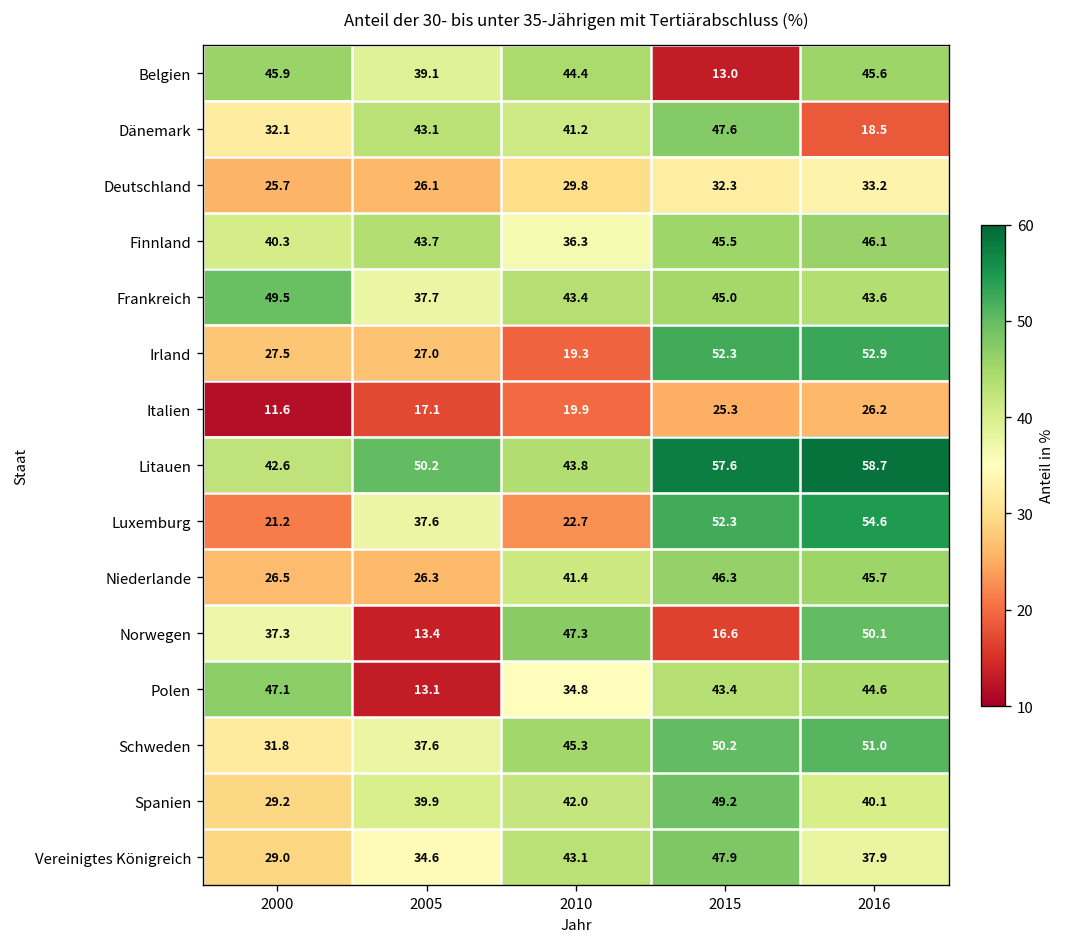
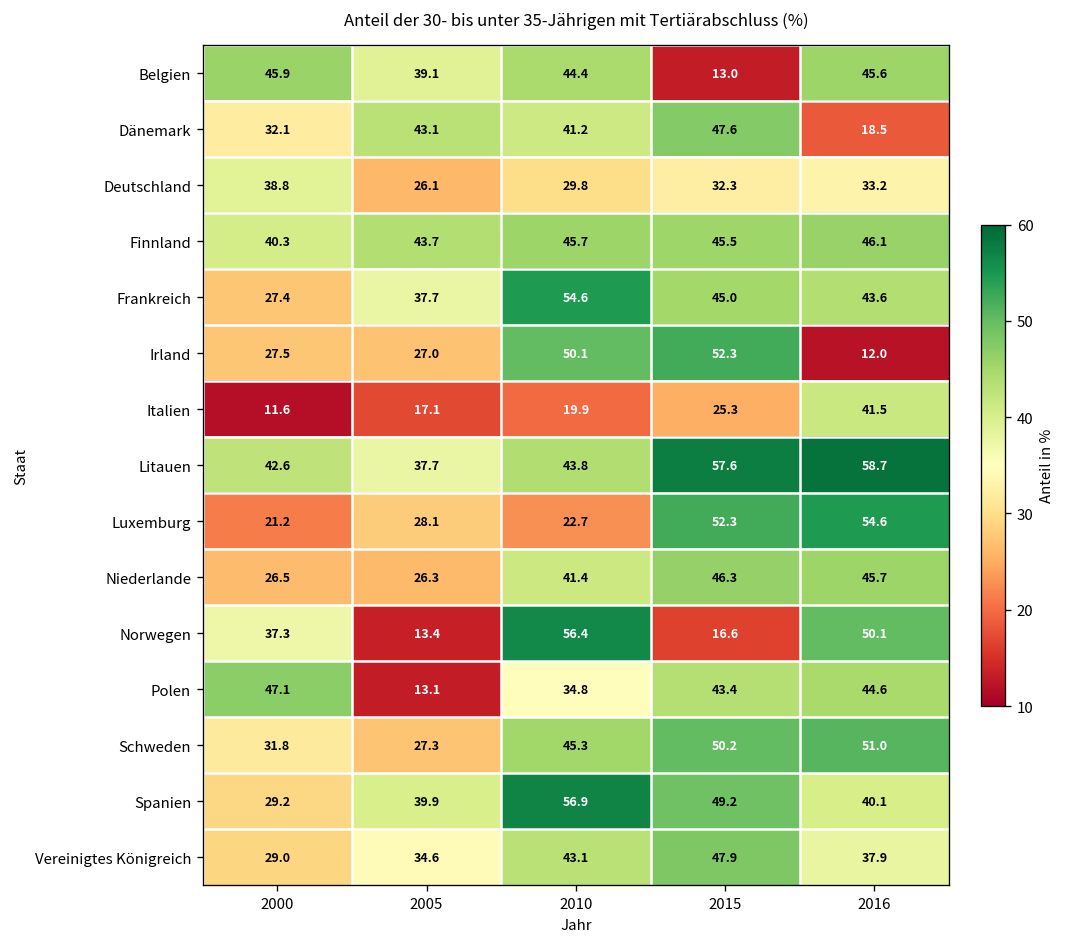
  {
    "Belgien": {
      "2000": 45.9,
      "2005": 39.1,
      "2010": 44.4,
      "2015": 13.0,
      "2016": 45.6
    },
    "Dänemark": {
      "2000": 32.1,
      "2005": 43.1,
      "2010": 41.2,
      "2015": 47.6,
      "2016": 18.5
    },
    "Deutschland": {
-     "2000": 25.7,
+     "2000": 38.8,
      "2005": 26.1,
      "2010": 29.8,
      "2015": 32.3,
      "2016": 33.2
    },
    "Finnland": {
      "2000": 40.3,
      "2005": 43.7,
-     "2010": 36.3,
+     "2010": 45.7,
      "2015": 45.5,
      "2016": 46.1
    },
    "Frankreich": {
-     "2000": 49.5,
+     "2000": 27.4,
      "2005": 37.7,
-     "2010": 43.4,
+     "2010": 54.6,
      "2015": 45.0,
      "2016": 43.6
    },
    "Irland": {
      "2000": 27.5,
      "2005": 27.0,
-     "2010": 19.3,
+     "2010": 50.1,
      "2015": 52.3,
-     "2016": 52.9
+     "2016": 12.0
    },
    "Italien": {
      "2000": 11.6,
      "2005": 17.1,
      "2010": 19.9,
      "2015": 25.3,
-     "2016": 26.2
+     "2016": 41.5
    },
    "Litauen": {
      "2000": 42.6,
-     "2005": 50.2,
+     "2005": 37.7,
      "2010": 43.8,
      "2015": 57.6,
      "2016": 58.7
    },
    "Luxemburg": {
      "2000": 21.2,
-     "2005": 37.6,
+     "2005": 28.1,
      "2010": 22.7,
      "2015": 52.3,
      "2016": 54.6
    },
    "Niederlande": {
      "2000": 26.5,
      "2005": 26.3,
      "2010": 41.4,
      "2015": 46.3,
      "2016": 45.7
    },
    "Norwegen": {
      "2000": 37.3,
      "2005": 13.4,
-     "2010": 47.3,
+     "2010": 56.4,
      "2015": 16.6,
      "2016": 50.1
    },
    "Polen": {
      "2000": 47.1,
      "2005": 13.1,
      "2010": 34.8,
      "2015": 43.4,
      "2016": 44.6
    },
    "Schweden": {
      "2000": 31.8,
-     "2005": 37.6,
+     "2005": 27.3,
      "2010": 45.3,
      "2015": 50.2,
      "2016": 51.0
    },
    "Spanien": {
      "2000": 29.2,
      "2005": 39.9,
-     "2010": 42.0,
+     "2010": 56.9,
      "2015": 49.2,
      "2016": 40.1
    },
    "Vereinigtes Königreich": {
      "2000": 29.0,
      "2005": 34.6,
      "2010": 43.1,
      "2015": 47.9,
      "2016": 37.9
    }
  }
